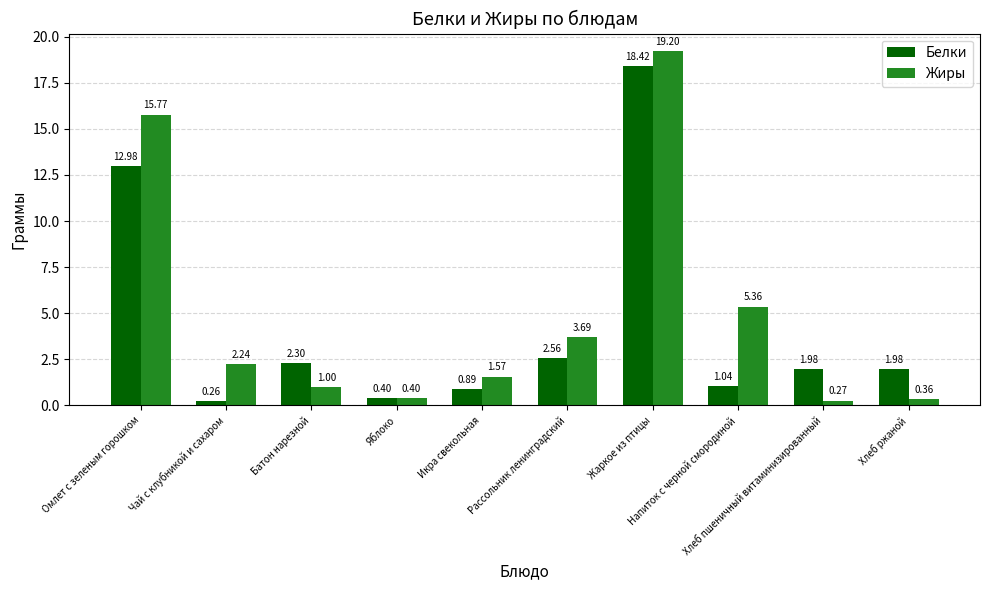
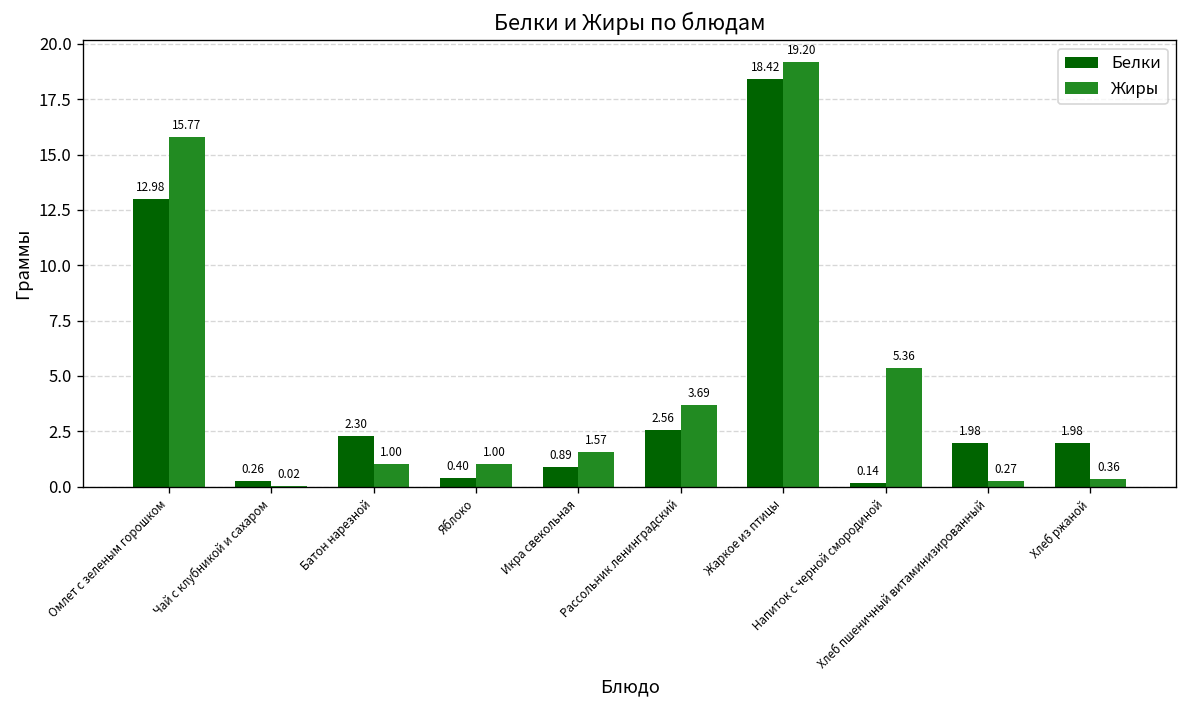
  {
    "Белки": {
      "Омлет с зеленым горошком": 12.98,
      "Чай с клубникой и сахаром": 0.26,
      "Батон нарезной": 2.30,
      "Яблоко": 0.40,
      "Икра свекольная": 0.89,
      "Рассольник ленинградский": 2.56,
      "Жаркое из птицы": 18.42,
-     "Напиток с черной смородиной": 1.04,
+     "Напиток с черной смородиной": 0.14,
      "Хлеб пшеничный витаминизированный": 1.98,
      "Хлеб ржаной": 1.98
    },
    "Жиры": {
      "Омлет с зеленым горошком": 15.77,
-     "Чай с клубникой и сахаром": 2.24,
+     "Чай с клубникой и сахаром": 0.02,
      "Батон нарезной": 1.00,
-     "Яблоко": 0.40,
+     "Яблоко": 1.00,
      "Икра свекольная": 1.57,
      "Рассольник ленинградский": 3.69,
      "Жаркое из птицы": 19.20,
      "Напиток с черной смородиной": 5.36,
      "Хлеб пшеничный витаминизированный": 0.27,
      "Хлеб ржаной": 0.36
    }
  }
